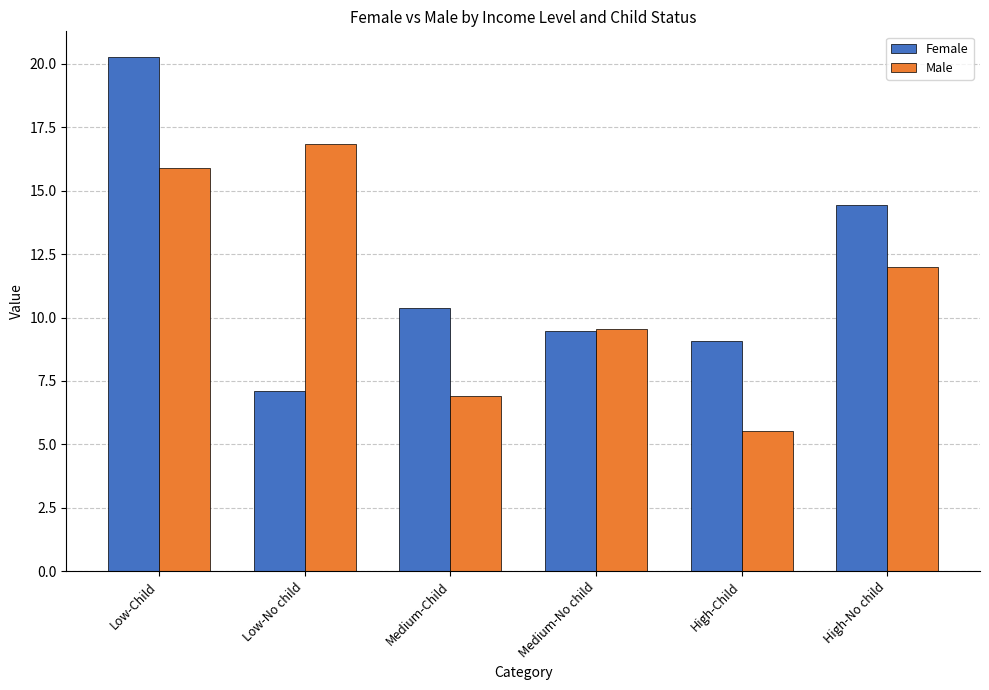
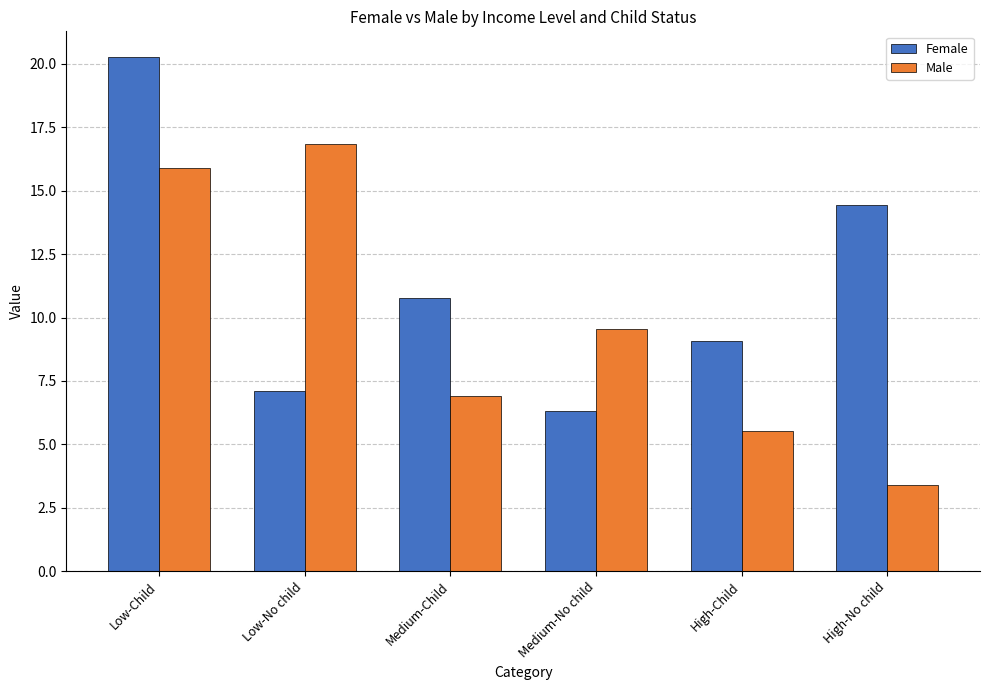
  {
    "Female": {
      "Low-Child": 20.3,
      "Low-No child": 7.1,
-     "Medium-Child": 10.4,
-     "Medium-No child": 9.5,
+     "Medium-Child": 10.8,
+     "Medium-No child": 6.3,
      "High-Child": 9.1,
      "High-No child": 14.4
    },
    "Male": {
      "Low-Child": 15.9,
      "Low-No child": 16.8,
      "Medium-Child": 6.9,
      "Medium-No child": 9.6,
      "High-Child": 5.5,
-     "High-No child": 12.0
+     "High-No child": 3.4
    }
  }
